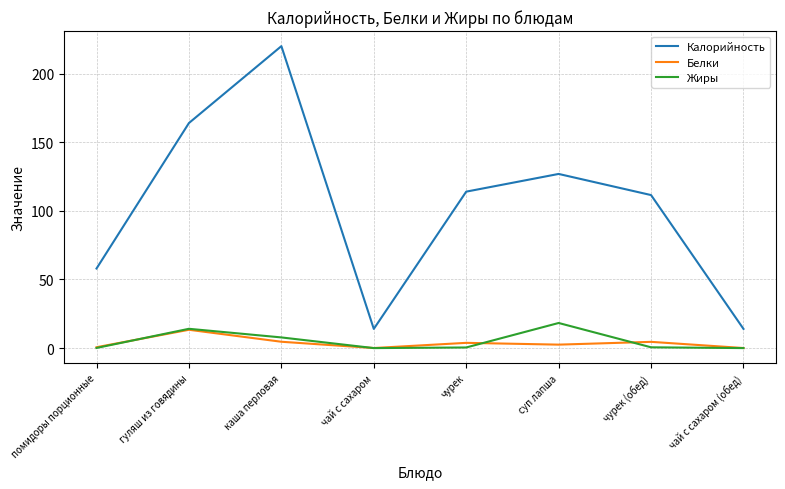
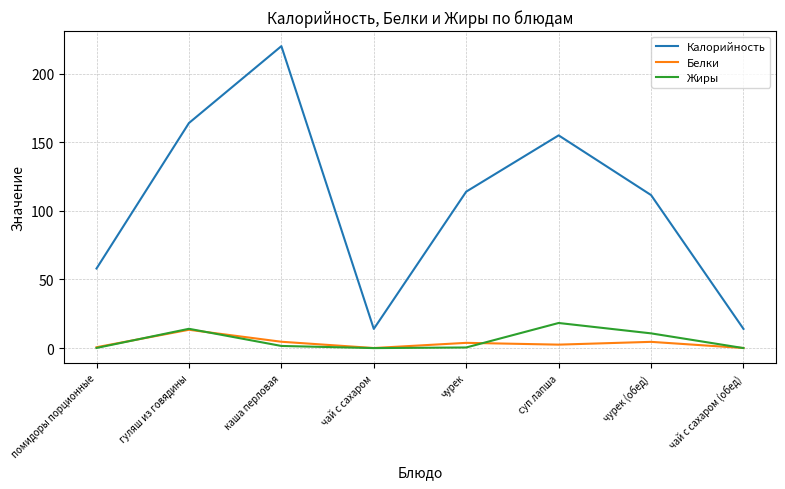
  {
    "Калорийность": {
      "помидоры порционные": 58,
      "гуляш из говядины": 164,
      "каша перловая": 220,
      "чай с сахаром": 14,
      "чурек": 114,
-     "суп лапша": 127,
+     "суп лапша": 155,
      "чурек (обед)": 112,
      "чай с сахаром (обед)": 14
    },
    "Белки": {
      "каша перловая": 5,
      "чурек": 4,
      "суп лапша": 3,
      "чурек (обед)": 5
    },
    "Жиры": {
-     "каша перловая": 8,
+     "каша перловая": 2,
      "чурек": 0,
      "суп лапша": 18,
-     "чурек (обед)": 1
+     "чурек (обед)": 11
    }
  }
